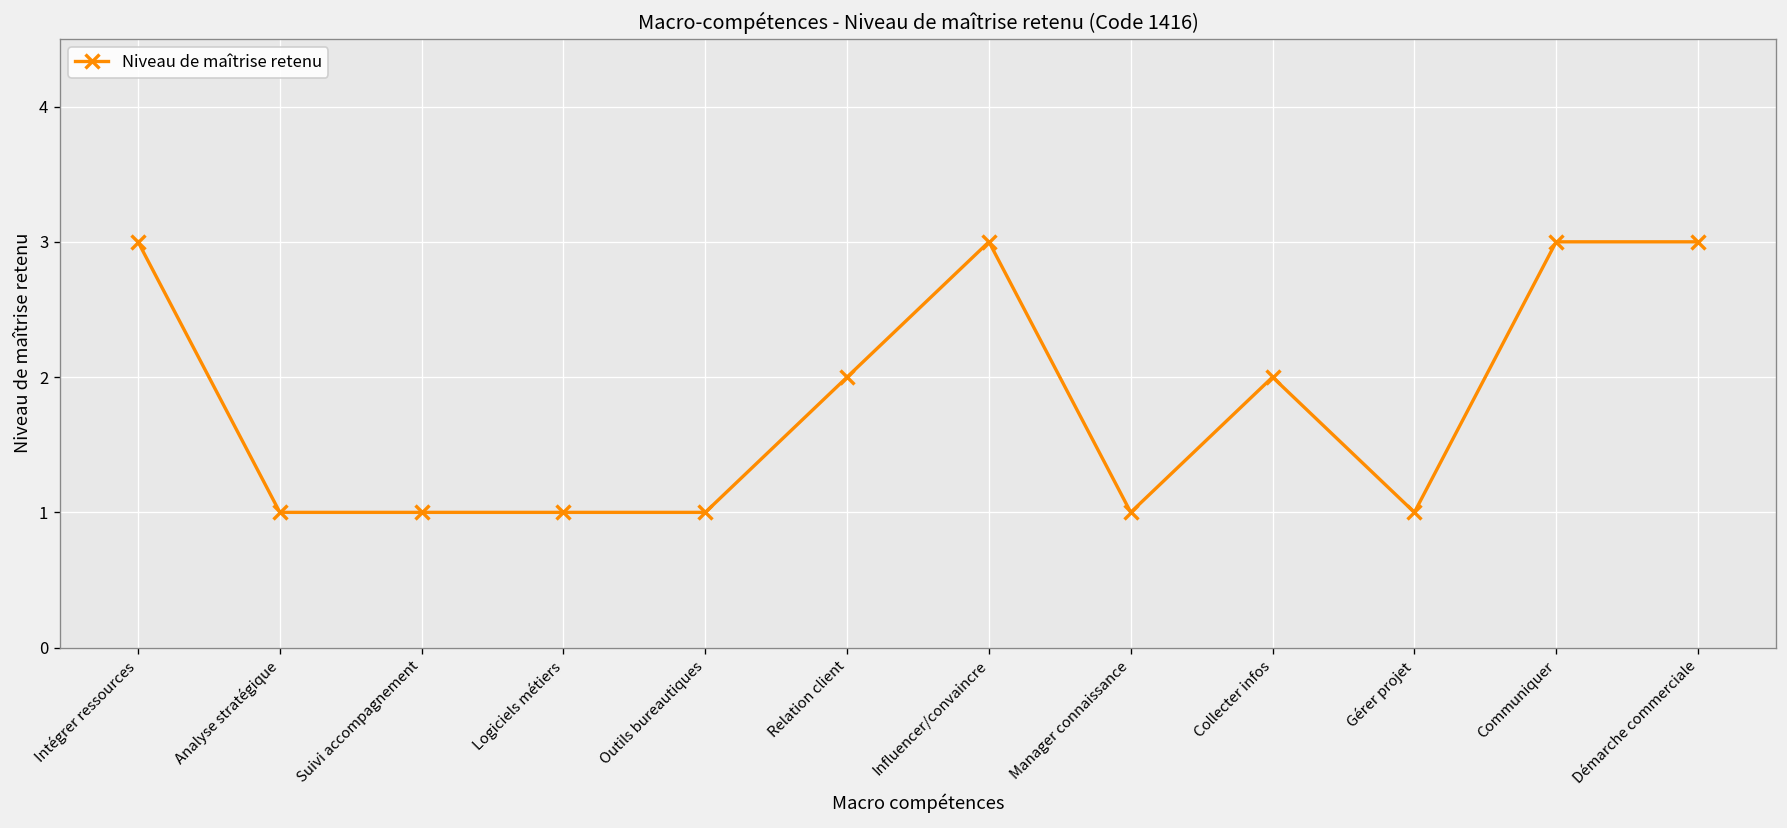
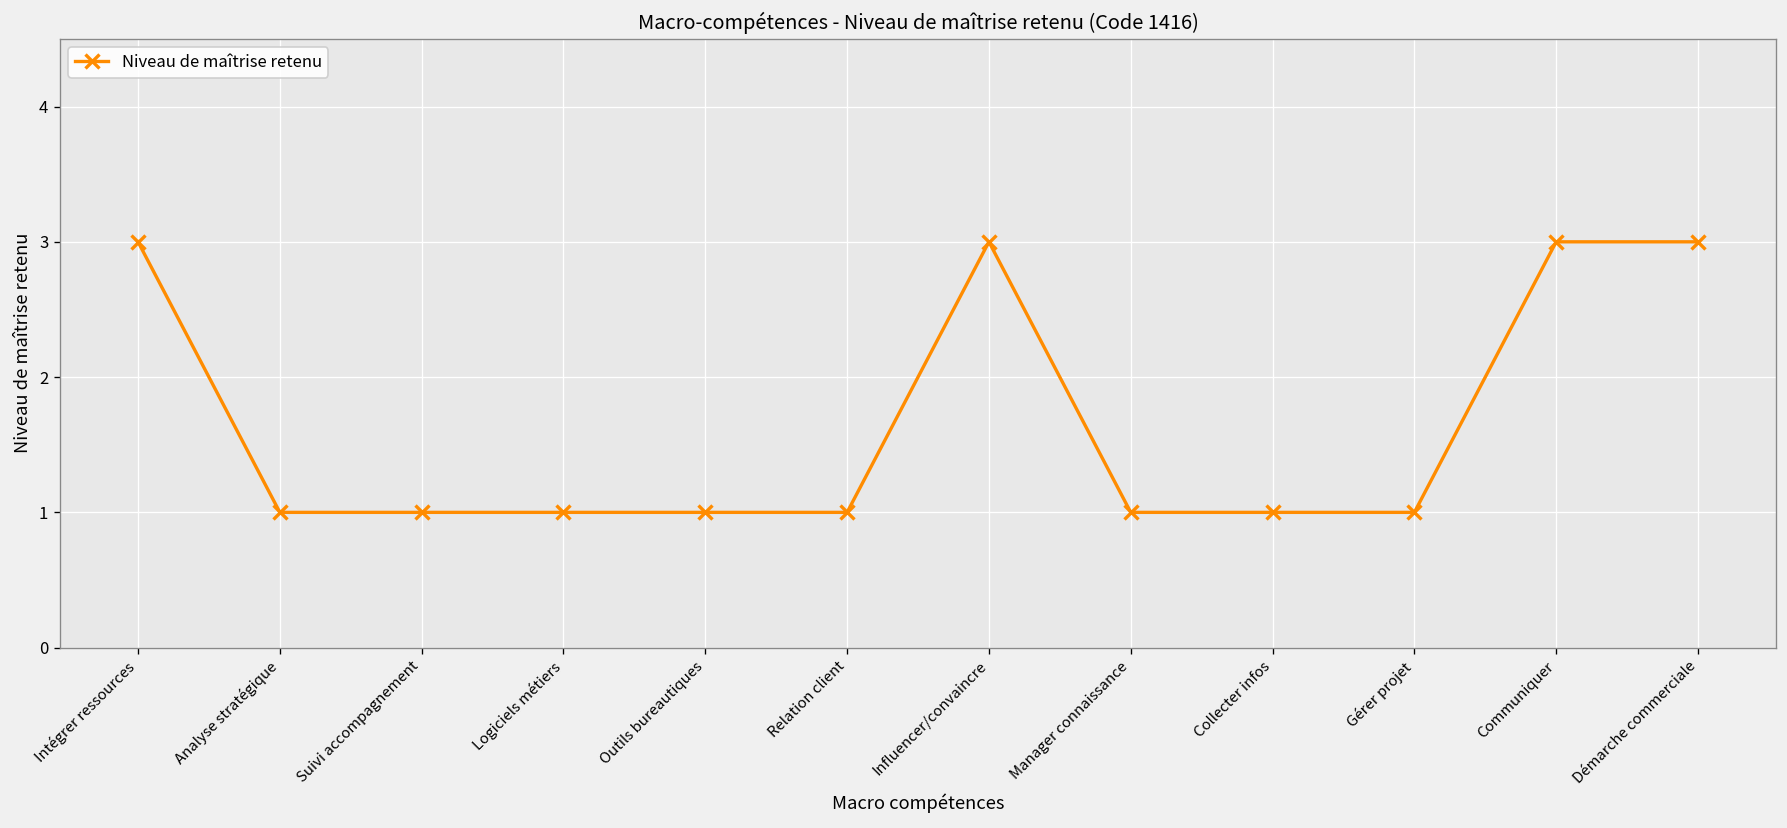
  {
    "Intégrer ressources": 3,
    "Analyse stratégique": 1,
    "Suivi accompagnement": 1,
    "Logiciels métiers": 1,
    "Outils bureautiques": 1,
-   "Relation client": 2,
+   "Relation client": 1,
    "Influencer/convaincre": 3,
    "Manager connaissance": 1,
-   "Collecter infos": 2,
+   "Collecter infos": 1,
    "Gérer projet": 1,
    "Communiquer": 3,
    "Démarche commerciale": 3
  }
